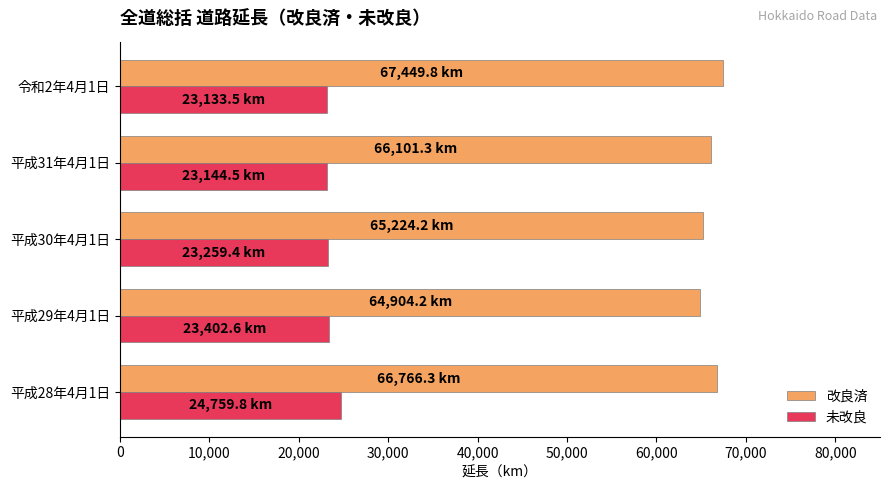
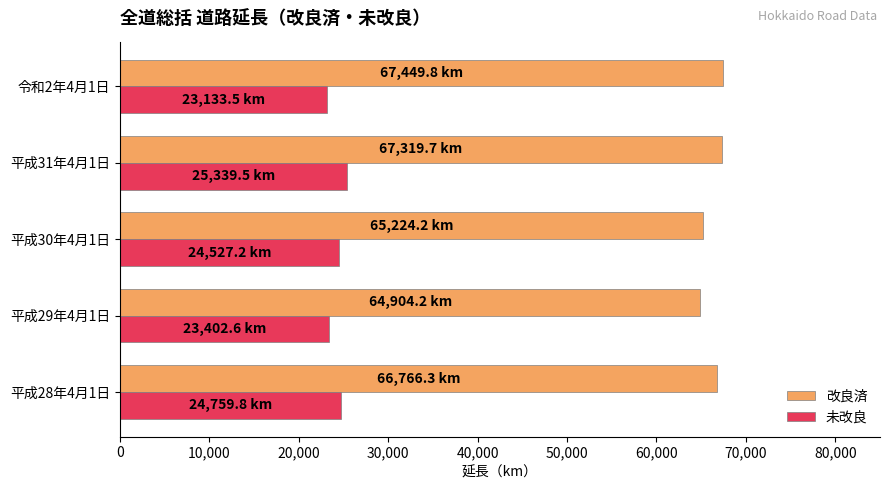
  {
    "改良済": {
      "令和2年4月1日": "67,449.8",
-     "平成31年4月1日": "66,101.3",
+     "平成31年4月1日": "67,319.7",
      "平成30年4月1日": "65,224.2",
      "平成29年4月1日": "64,904.2",
      "平成28年4月1日": "66,766.3"
    },
    "未改良": {
      "令和2年4月1日": "23,133.5",
-     "平成31年4月1日": "23,144.5",
-     "平成30年4月1日": "23,259.4",
+     "平成31年4月1日": "25,339.5",
+     "平成30年4月1日": "24,527.2",
      "平成29年4月1日": "23,402.6",
      "平成28年4月1日": "24,759.8"
    }
  }
